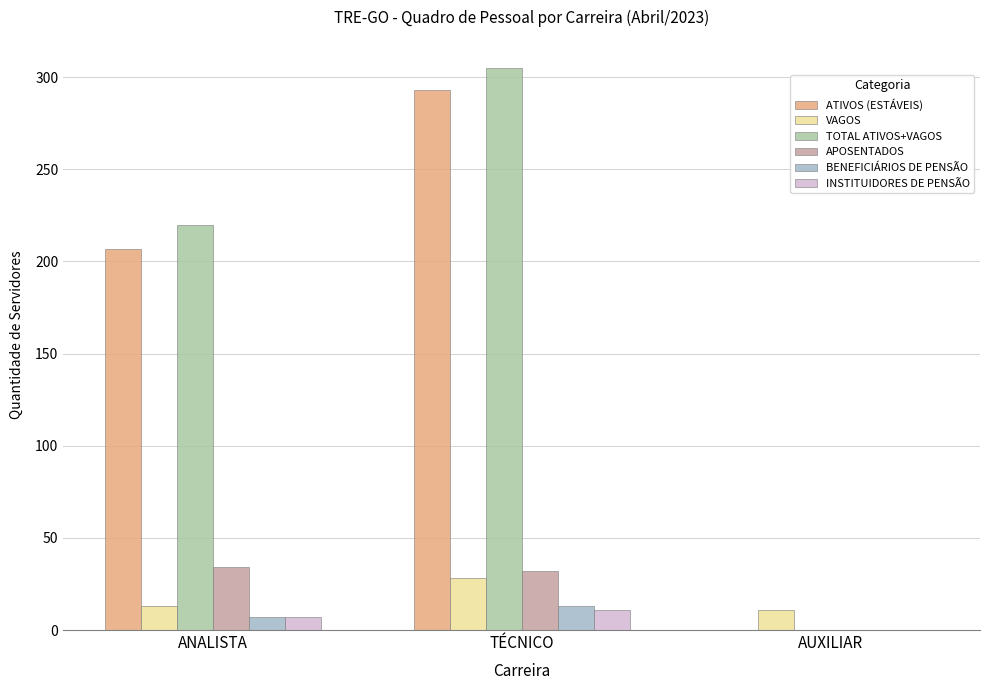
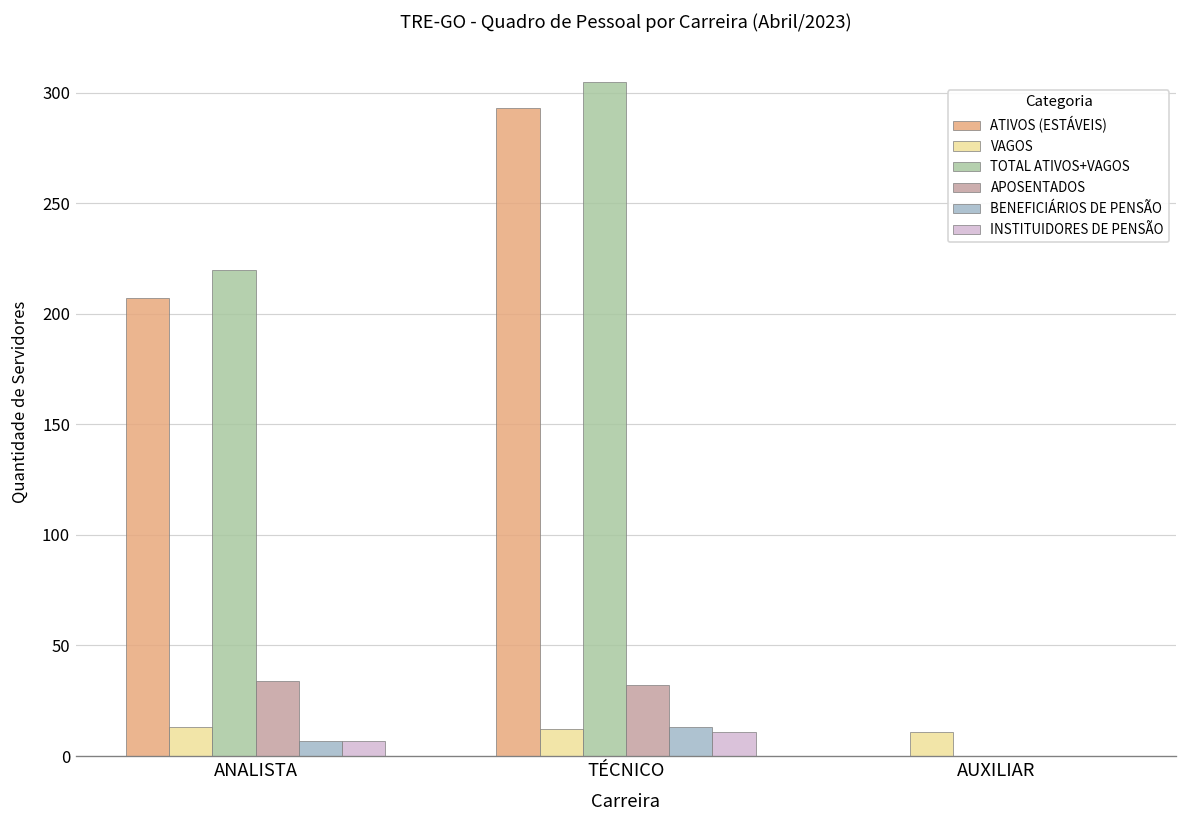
  {
    "VAGOS": {
      "ANALISTA": 13,
-     "TÉCNICO": 28,
+     "TÉCNICO": 12,
      "AUXILIAR": 11
    }
  }
